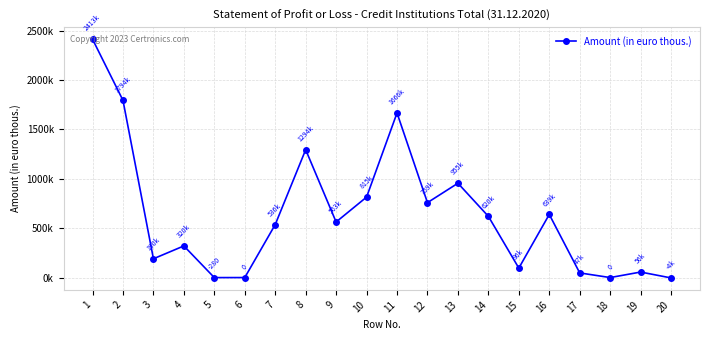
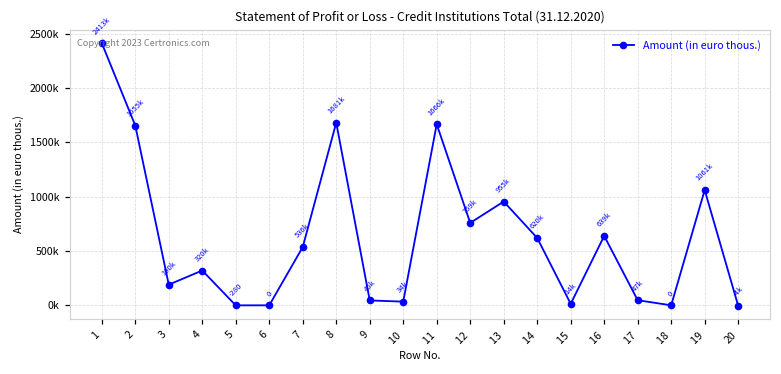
  {
    "1": "2413k",
-   "2": "1794k",
+   "2": "1655k",
    "3": "190k",
    "4": "320k",
    "5": "-280",
    "6": "0",
    "7": "536k",
-   "8": "1294k",
-   "9": "563k",
-   "10": "815k",
+   "8": "1681k",
+   "9": "45k",
+   "10": "34k",
    "11": "1666k",
    "12": "759k",
    "13": "955k",
    "14": "620k",
-   "15": "96k",
+   "15": "14k",
    "16": "639k",
    "17": "47k",
    "18": "0",
-   "19": "56k",
+   "19": "1061k",
    "20": "-4k"
  }
